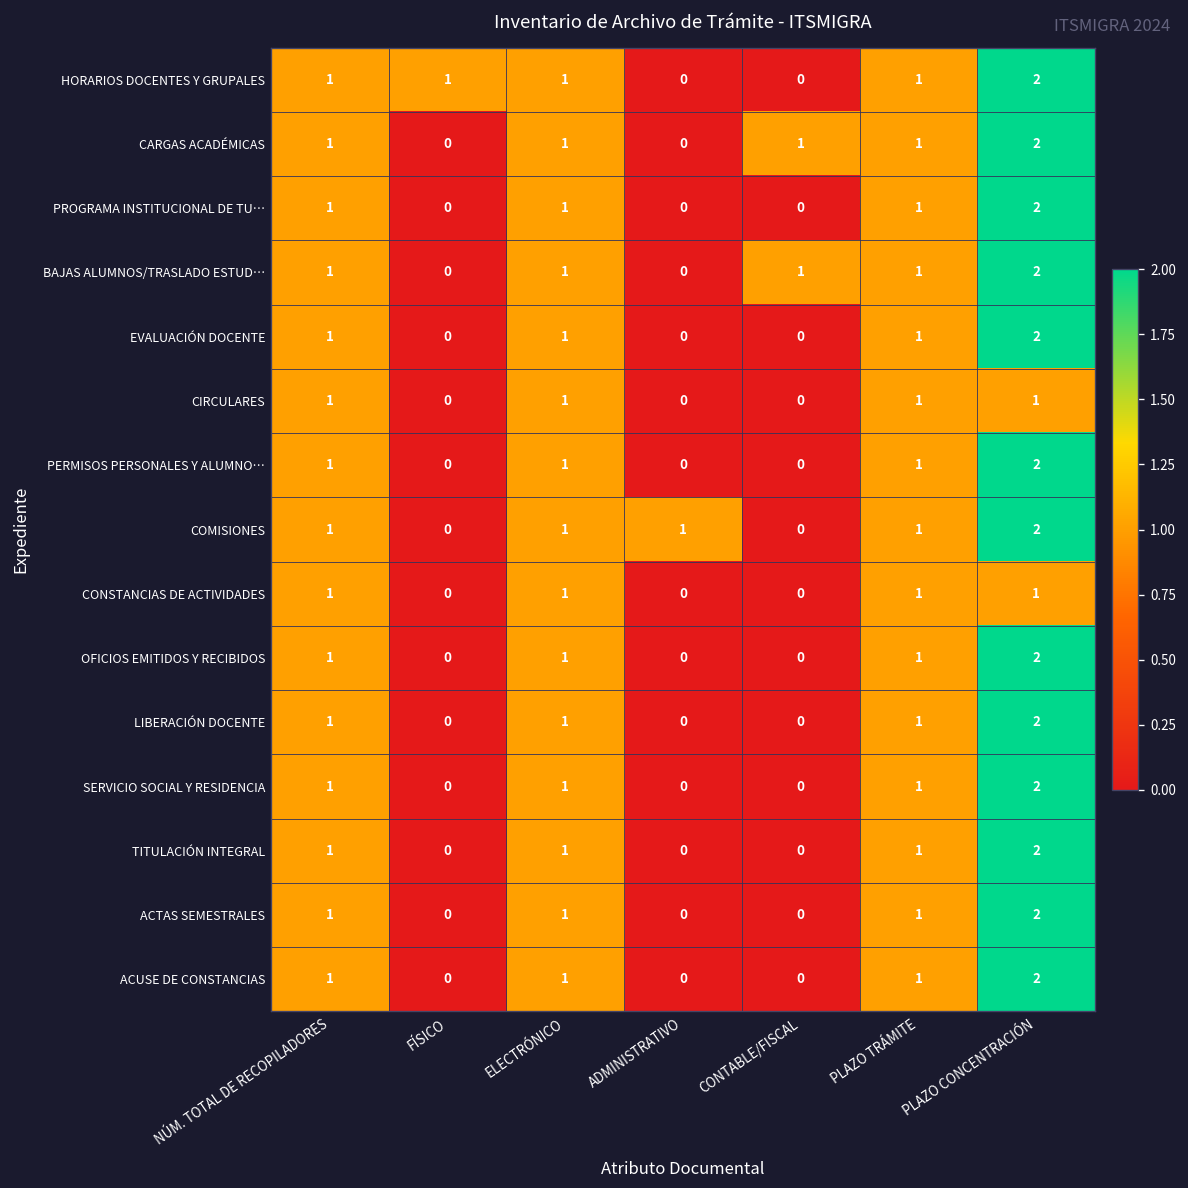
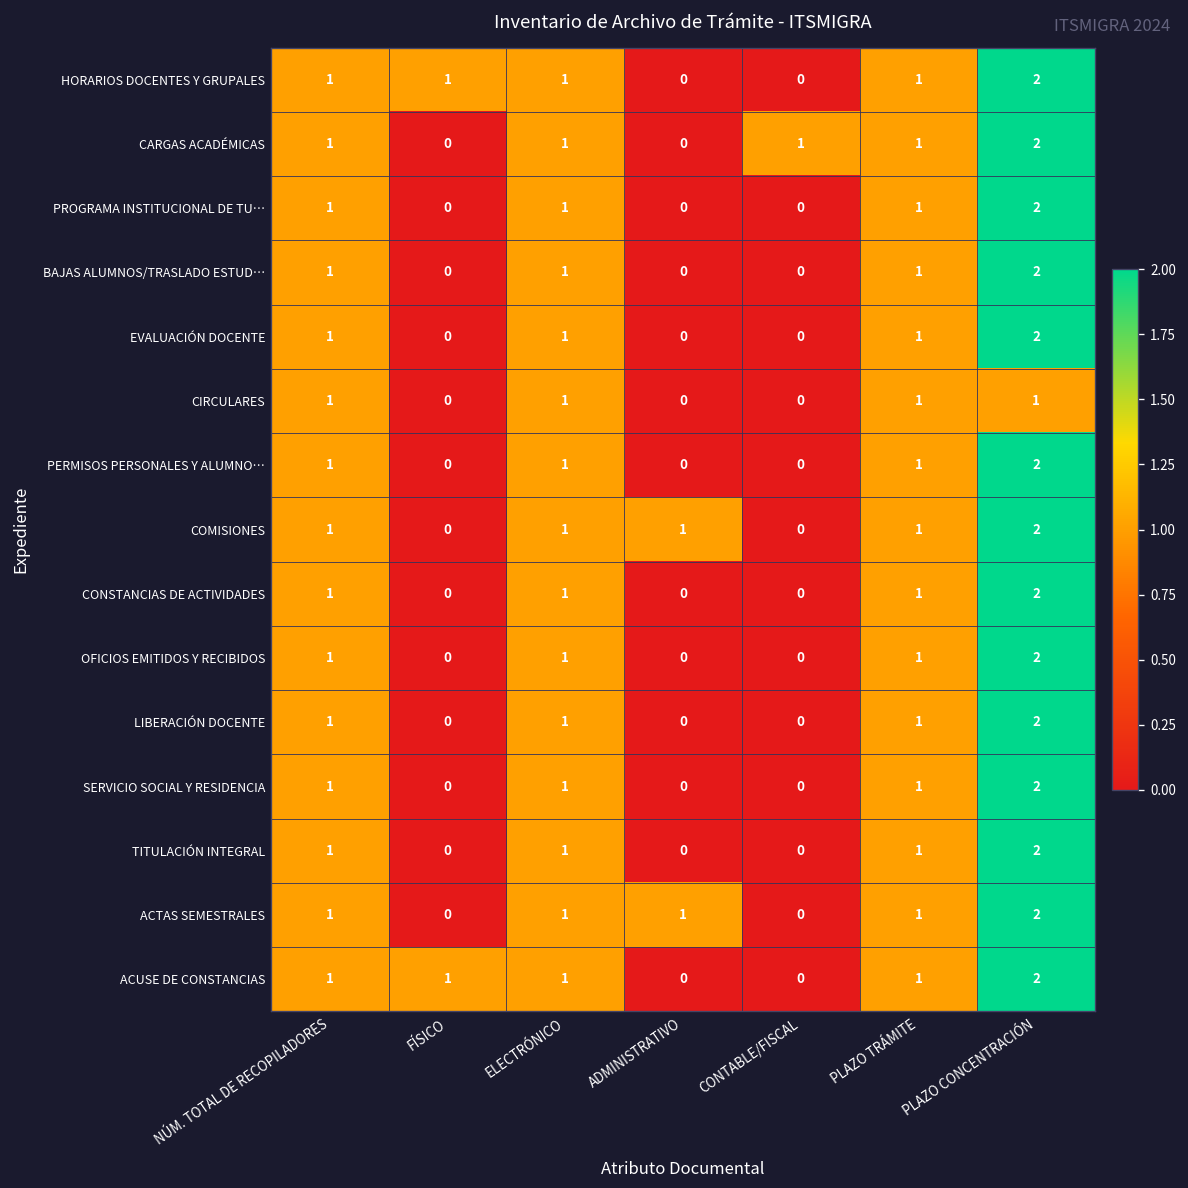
  {
    "HORARIOS DOCENTES Y GRUPALES": {
      "NÚM. TOTAL DE RECOPILADORES": 1,
      "FÍSICO": 1,
      "ELECTRÓNICO": 1,
      "ADMINISTRATIVO": 0,
      "CONTABLE/FISCAL": 0,
      "PLAZO TRÁMITE": 1,
      "PLAZO CONCENTRACIÓN": 2
    },
    "CARGAS ACADÉMICAS": {
      "NÚM. TOTAL DE RECOPILADORES": 1,
      "FÍSICO": 0,
      "ELECTRÓNICO": 1,
      "ADMINISTRATIVO": 0,
      "CONTABLE/FISCAL": 1,
      "PLAZO TRÁMITE": 1,
      "PLAZO CONCENTRACIÓN": 2
    },
    "PROGRAMA INSTITUCIONAL DE TU…": {
      "NÚM. TOTAL DE RECOPILADORES": 1,
      "FÍSICO": 0,
      "ELECTRÓNICO": 1,
      "ADMINISTRATIVO": 0,
      "CONTABLE/FISCAL": 0,
      "PLAZO TRÁMITE": 1,
      "PLAZO CONCENTRACIÓN": 2
    },
    "BAJAS ALUMNOS/TRASLADO ESTUD…": {
      "NÚM. TOTAL DE RECOPILADORES": 1,
      "FÍSICO": 0,
      "ELECTRÓNICO": 1,
      "ADMINISTRATIVO": 0,
-     "CONTABLE/FISCAL": 1,
+     "CONTABLE/FISCAL": 0,
      "PLAZO TRÁMITE": 1,
      "PLAZO CONCENTRACIÓN": 2
    },
    "EVALUACIÓN DOCENTE": {
      "NÚM. TOTAL DE RECOPILADORES": 1,
      "FÍSICO": 0,
      "ELECTRÓNICO": 1,
      "ADMINISTRATIVO": 0,
      "CONTABLE/FISCAL": 0,
      "PLAZO TRÁMITE": 1,
      "PLAZO CONCENTRACIÓN": 2
    },
    "CIRCULARES": {
      "NÚM. TOTAL DE RECOPILADORES": 1,
      "FÍSICO": 0,
      "ELECTRÓNICO": 1,
      "ADMINISTRATIVO": 0,
      "CONTABLE/FISCAL": 0,
      "PLAZO TRÁMITE": 1,
      "PLAZO CONCENTRACIÓN": 1
    },
    "PERMISOS PERSONALES Y ALUMNO…": {
      "NÚM. TOTAL DE RECOPILADORES": 1,
      "FÍSICO": 0,
      "ELECTRÓNICO": 1,
      "ADMINISTRATIVO": 0,
      "CONTABLE/FISCAL": 0,
      "PLAZO TRÁMITE": 1,
      "PLAZO CONCENTRACIÓN": 2
    },
    "COMISIONES": {
      "NÚM. TOTAL DE RECOPILADORES": 1,
      "FÍSICO": 0,
      "ELECTRÓNICO": 1,
      "ADMINISTRATIVO": 1,
      "CONTABLE/FISCAL": 0,
      "PLAZO TRÁMITE": 1,
      "PLAZO CONCENTRACIÓN": 2
    },
    "CONSTANCIAS DE ACTIVIDADES": {
      "NÚM. TOTAL DE RECOPILADORES": 1,
      "FÍSICO": 0,
      "ELECTRÓNICO": 1,
      "ADMINISTRATIVO": 0,
      "CONTABLE/FISCAL": 0,
      "PLAZO TRÁMITE": 1,
-     "PLAZO CONCENTRACIÓN": 1
+     "PLAZO CONCENTRACIÓN": 2
    },
    "OFICIOS EMITIDOS Y RECIBIDOS": {
      "NÚM. TOTAL DE RECOPILADORES": 1,
      "FÍSICO": 0,
      "ELECTRÓNICO": 1,
      "ADMINISTRATIVO": 0,
      "CONTABLE/FISCAL": 0,
      "PLAZO TRÁMITE": 1,
      "PLAZO CONCENTRACIÓN": 2
    },
    "LIBERACIÓN DOCENTE": {
      "NÚM. TOTAL DE RECOPILADORES": 1,
      "FÍSICO": 0,
      "ELECTRÓNICO": 1,
      "ADMINISTRATIVO": 0,
      "CONTABLE/FISCAL": 0,
      "PLAZO TRÁMITE": 1,
      "PLAZO CONCENTRACIÓN": 2
    },
    "SERVICIO SOCIAL Y RESIDENCIA": {
      "NÚM. TOTAL DE RECOPILADORES": 1,
      "FÍSICO": 0,
      "ELECTRÓNICO": 1,
      "ADMINISTRATIVO": 0,
      "CONTABLE/FISCAL": 0,
      "PLAZO TRÁMITE": 1,
      "PLAZO CONCENTRACIÓN": 2
    },
    "TITULACIÓN INTEGRAL": {
      "NÚM. TOTAL DE RECOPILADORES": 1,
      "FÍSICO": 0,
      "ELECTRÓNICO": 1,
      "ADMINISTRATIVO": 0,
      "CONTABLE/FISCAL": 0,
      "PLAZO TRÁMITE": 1,
      "PLAZO CONCENTRACIÓN": 2
    },
    "ACTAS SEMESTRALES": {
      "NÚM. TOTAL DE RECOPILADORES": 1,
      "FÍSICO": 0,
      "ELECTRÓNICO": 1,
-     "ADMINISTRATIVO": 0,
+     "ADMINISTRATIVO": 1,
      "CONTABLE/FISCAL": 0,
      "PLAZO TRÁMITE": 1,
      "PLAZO CONCENTRACIÓN": 2
    },
    "ACUSE DE CONSTANCIAS": {
      "NÚM. TOTAL DE RECOPILADORES": 1,
-     "FÍSICO": 0,
+     "FÍSICO": 1,
      "ELECTRÓNICO": 1,
      "ADMINISTRATIVO": 0,
      "CONTABLE/FISCAL": 0,
      "PLAZO TRÁMITE": 1,
      "PLAZO CONCENTRACIÓN": 2
    }
  }
